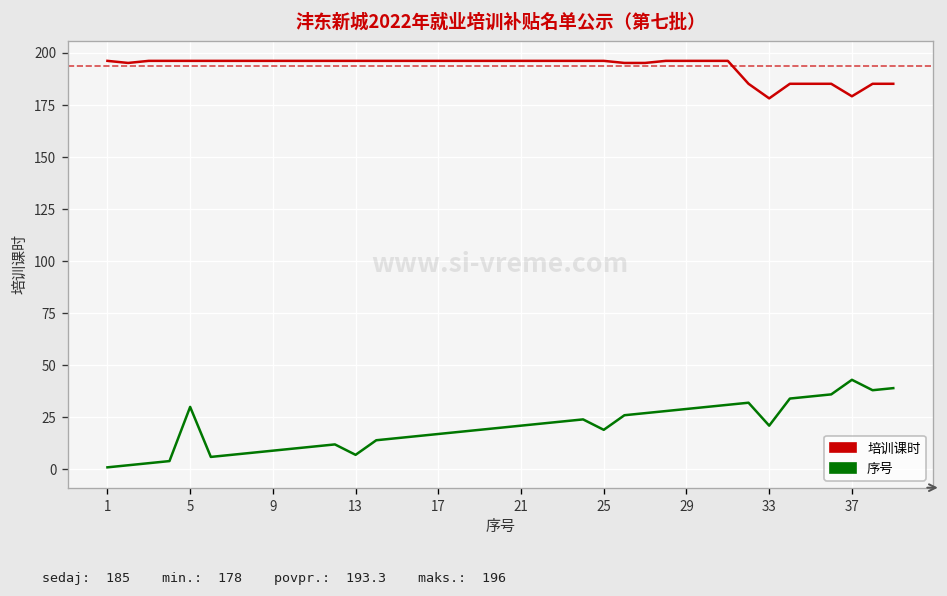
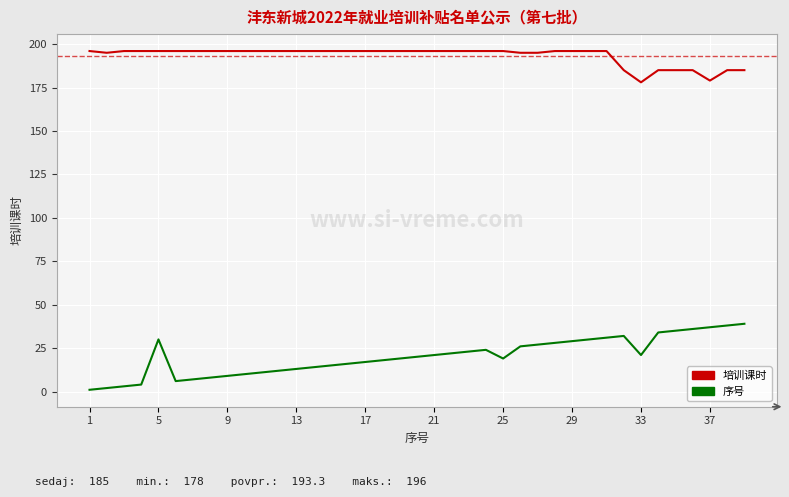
  {
    "培训课时": {
      "1": 196,
      "5": 196,
      "9": 196,
      "13": 196,
      "17": 196,
      "21": 196,
      "25": 196,
      "29": 196,
      "33": 178,
      "37": 179
    },
    "序号": {
      "1": 1,
      "5": 30,
      "9": 9,
-     "13": 7,
+     "13": 13,
      "17": 17,
      "21": 21,
      "25": 19,
      "29": 29,
      "33": 21,
-     "37": 43
+     "37": 37
    }
  }
